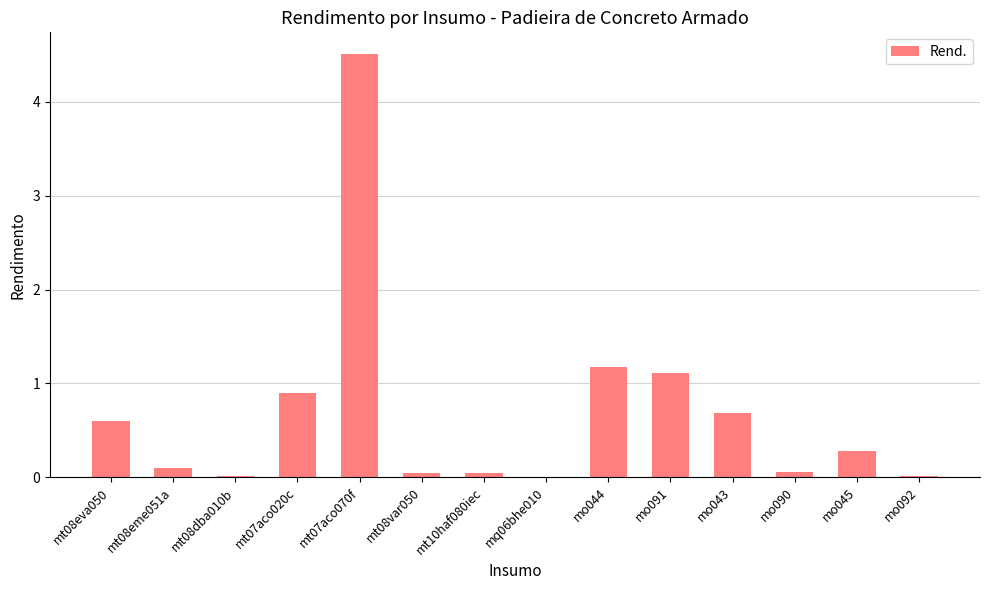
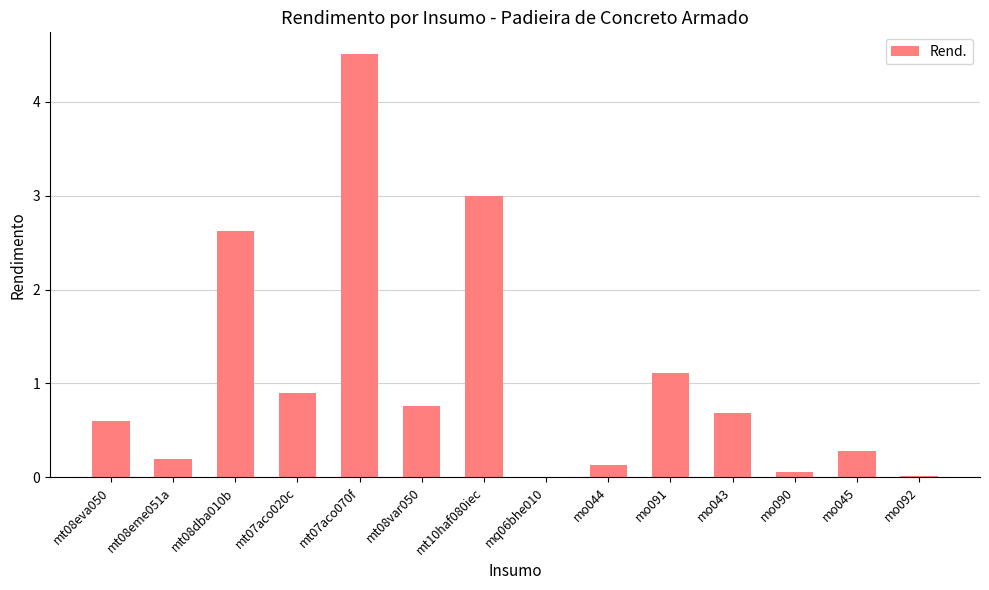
  {
    "mt08eva050": 0.6,
-   "mt08eme051a": 0.1,
-   "mt08dba010b": 0.0,
+   "mt08eme051a": 0.2,
+   "mt08dba010b": 2.6,
    "mt07aco020c": 0.9,
    "mt07aco070f": 4.5,
-   "mt08var050": 0.0,
-   "mt10haf080iec": 0.0,
-   "mo044": 1.2,
+   "mt08var050": 0.8,
+   "mt10haf080iec": 3.0,
+   "mo044": 0.1,
    "mo091": 1.1,
    "mo043": 0.7,
    "mo090": 0.1,
    "mo045": 0.3
  }
